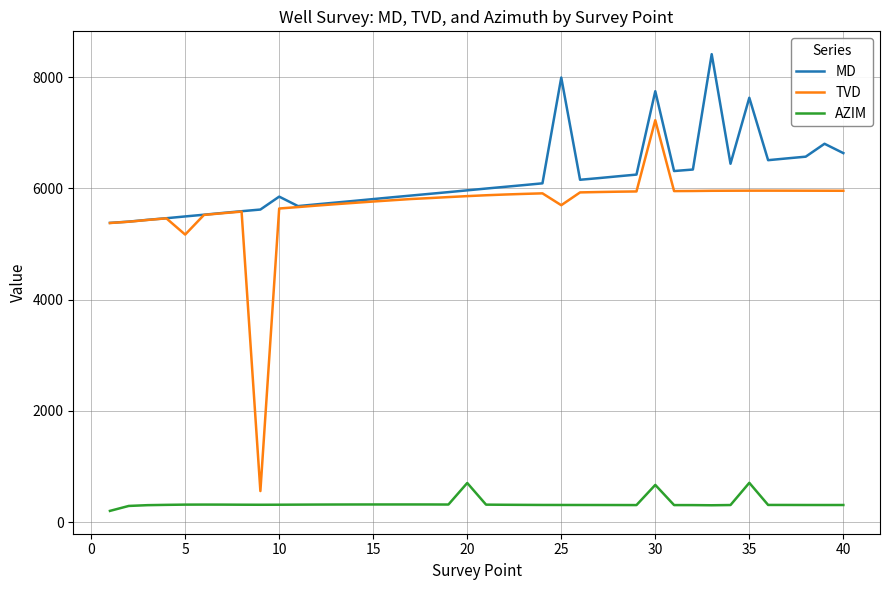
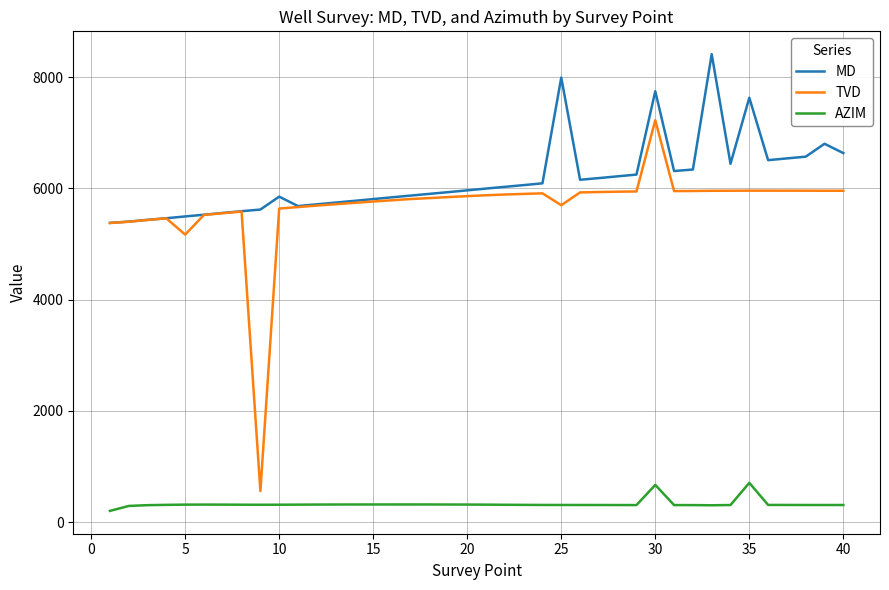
  {
    "MD": {
      "5": 5500,
      "10": 5900,
      "20": 6000,
      "25": 8000,
      "30": 7700,
      "35": 7600,
      "40": 6600
    },
    "TVD": {
      "5": 5200,
      "10": 5600,
      "20": 5900,
      "25": 5700,
      "30": 7200,
      "35": 6000,
      "40": 6000
    },
    "AZIM": {
      "5": 300,
      "10": 300,
      "15": 300,
-     "20": 700,
+     "20": 300,
      "25": 300,
      "30": 700,
      "35": 700,
      "40": 300
    }
  }
